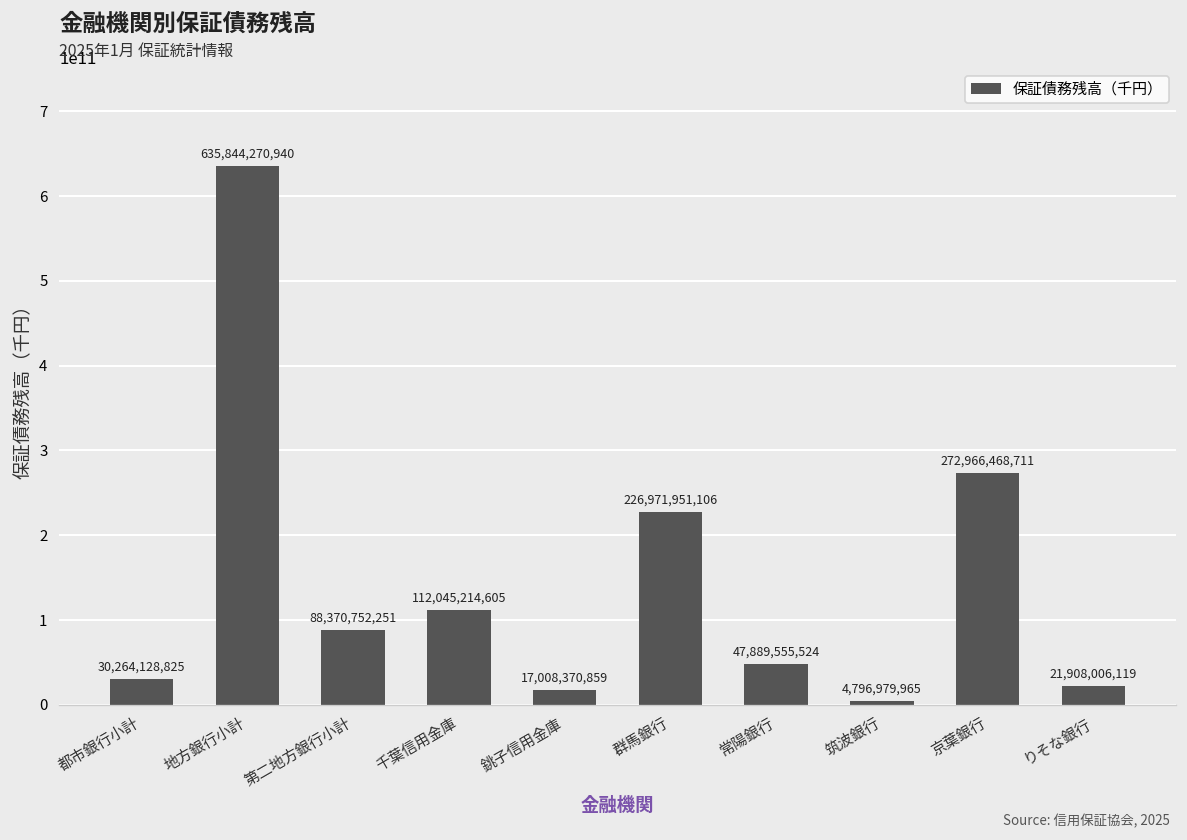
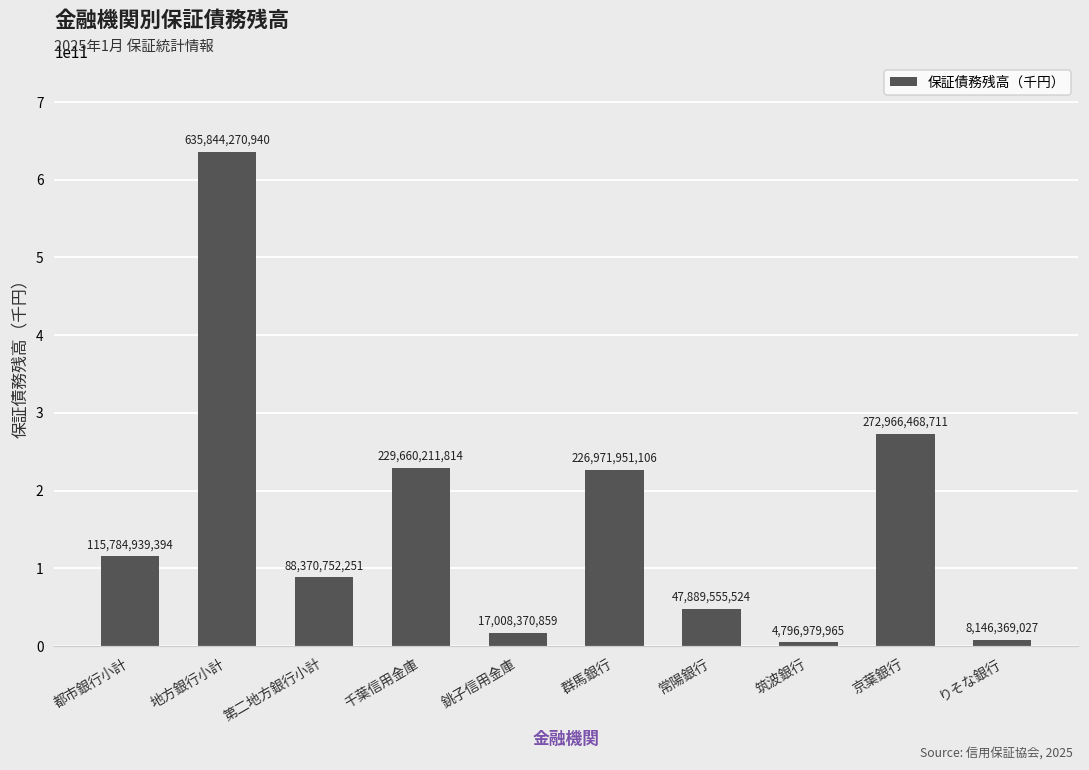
  {
-   "都市銀行小計": "30,264,128,825",
+   "都市銀行小計": "115,784,939,394",
    "地方銀行小計": "635,844,270,940",
    "第二地方銀行小計": "88,370,752,251",
-   "千葉信用金庫": "112,045,214,605",
+   "千葉信用金庫": "229,660,211,814",
    "銚子信用金庫": "17,008,370,859",
    "群馬銀行": "226,971,951,106",
    "常陽銀行": "47,889,555,524",
    "筑波銀行": "4,796,979,965",
    "京葉銀行": "272,966,468,711",
-   "りそな銀行": "21,908,006,119"
+   "りそな銀行": "8,146,369,027"
  }
